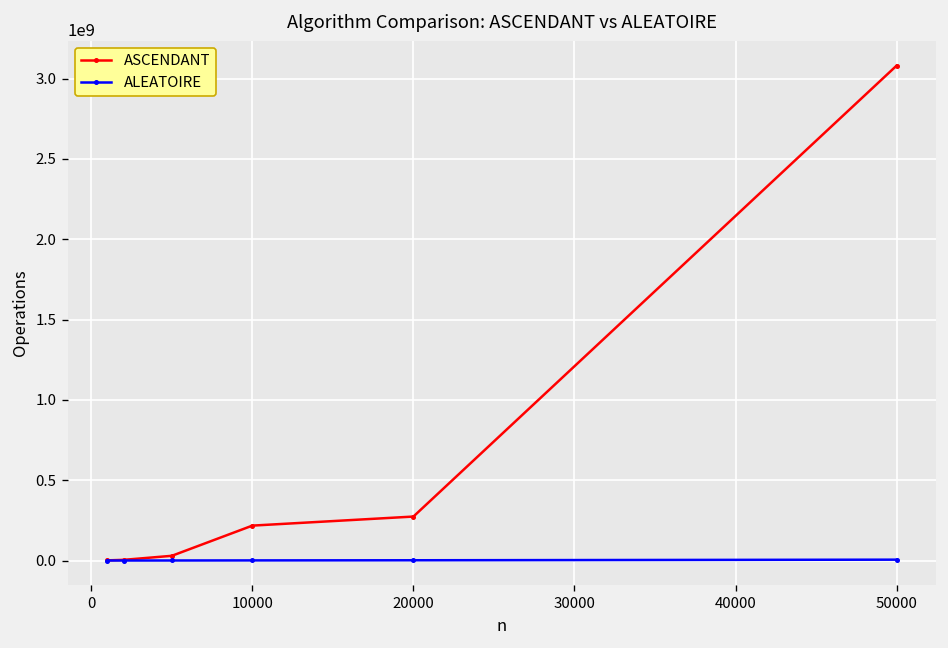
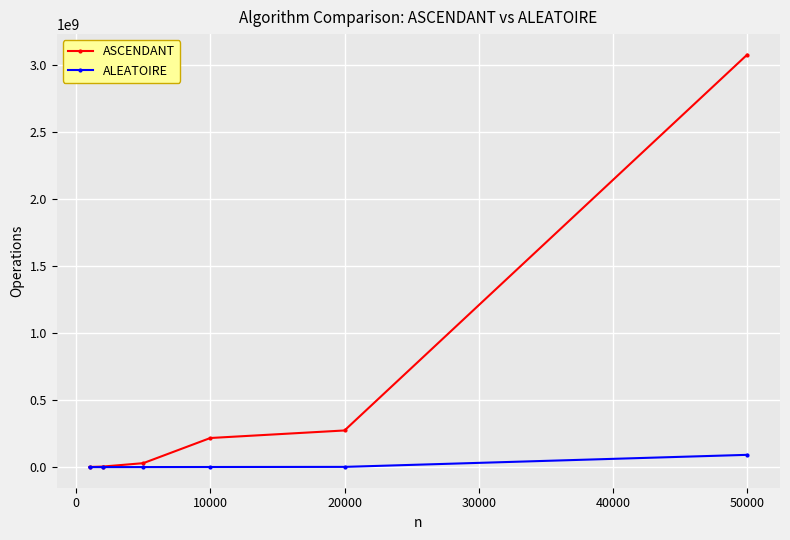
  {
    "ASCENDANT": {
      "10000": 220000000,
      "20000": 270000000,
      "50000": 3080000000
    },
    "ALEATOIRE": {
      "10000": 0,
      "20000": 0,
-     "50000": 10000000
+     "50000": 90000000
    }
  }
